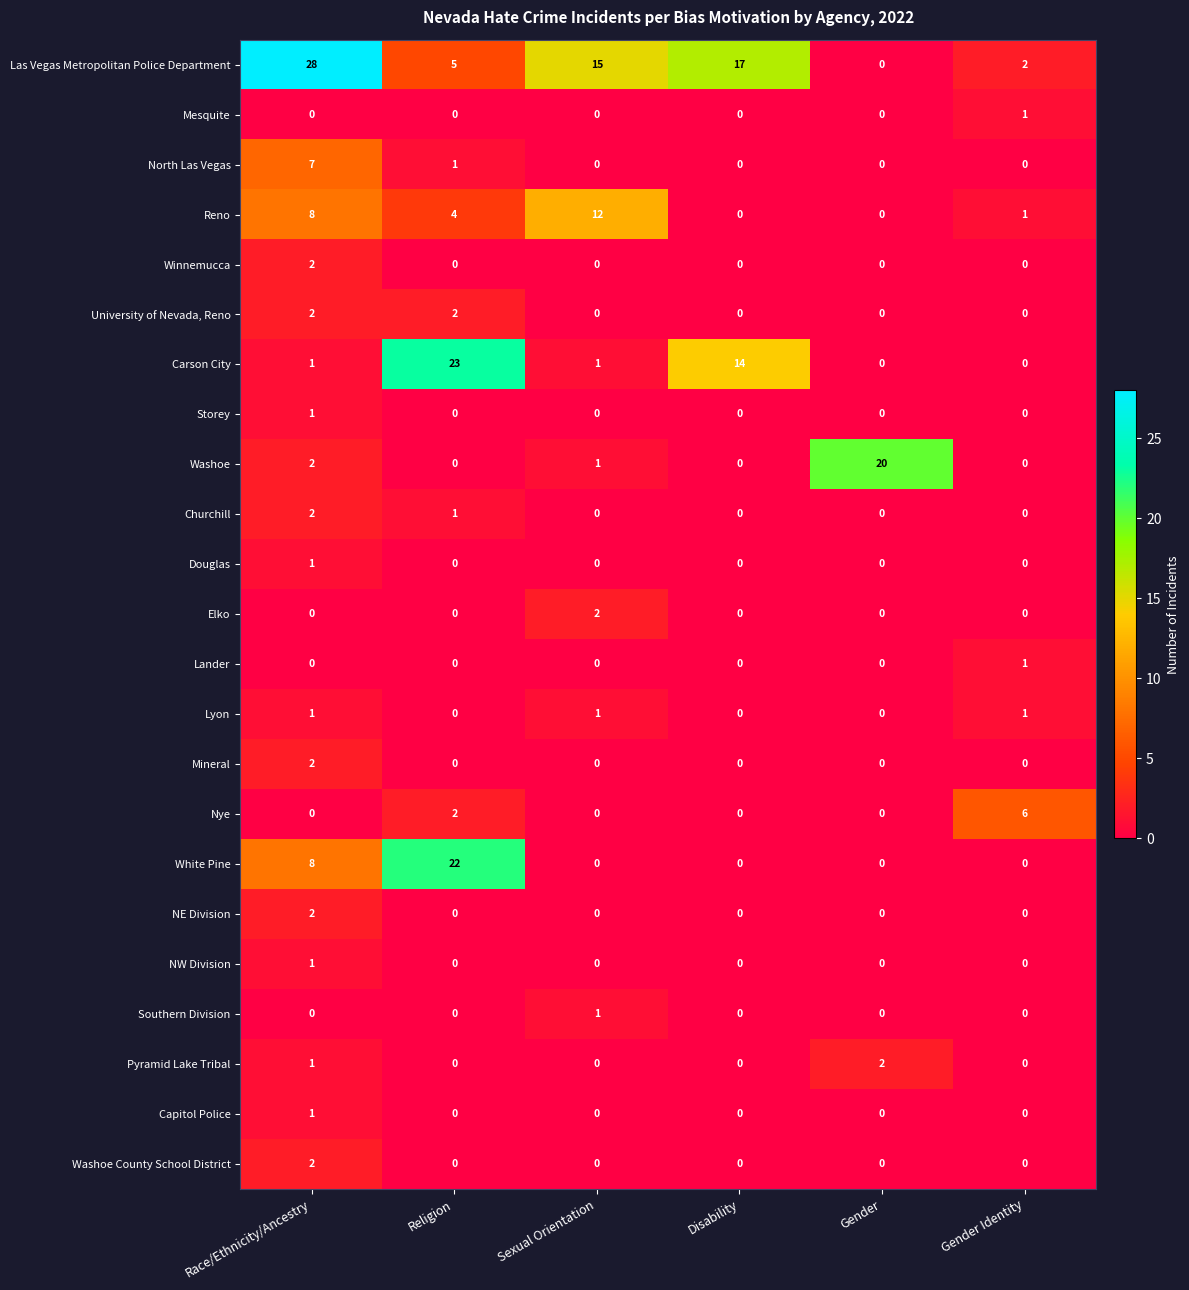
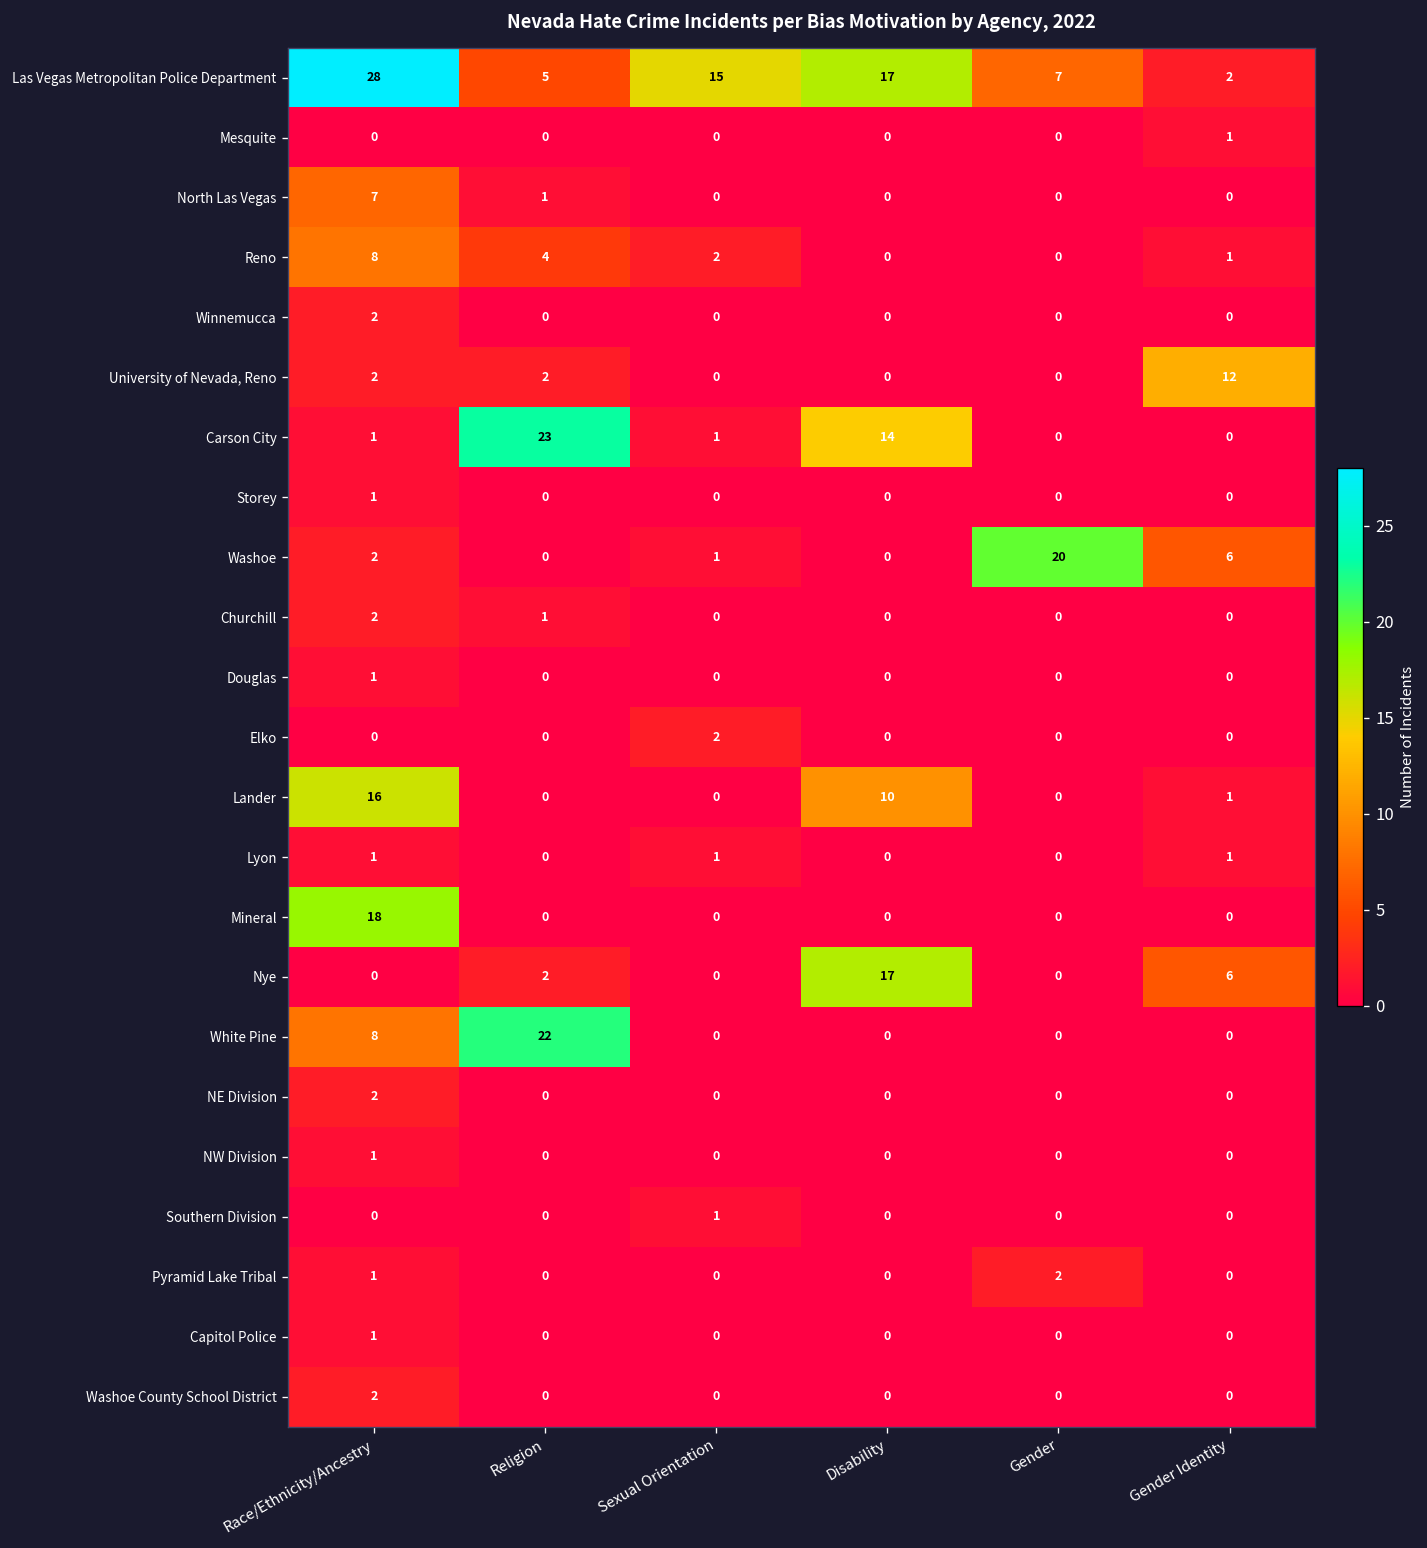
  {
    "Las Vegas Metropolitan Police Department": {
      "Race/Ethnicity/Ancestry": 28,
      "Religion": 5,
      "Sexual Orientation": 15,
      "Disability": 17,
-     "Gender": 0,
+     "Gender": 7,
      "Gender Identity": 2
    },
    "Mesquite": {
      "Race/Ethnicity/Ancestry": 0,
      "Religion": 0,
      "Sexual Orientation": 0,
      "Disability": 0,
      "Gender": 0,
      "Gender Identity": 1
    },
    "North Las Vegas": {
      "Race/Ethnicity/Ancestry": 7,
      "Religion": 1,
      "Sexual Orientation": 0,
      "Disability": 0,
      "Gender": 0,
      "Gender Identity": 0
    },
    "Reno": {
      "Race/Ethnicity/Ancestry": 8,
      "Religion": 4,
-     "Sexual Orientation": 12,
+     "Sexual Orientation": 2,
      "Disability": 0,
      "Gender": 0,
      "Gender Identity": 1
    },
    "Winnemucca": {
      "Race/Ethnicity/Ancestry": 2,
      "Religion": 0,
      "Sexual Orientation": 0,
      "Disability": 0,
      "Gender": 0,
      "Gender Identity": 0
    },
    "University of Nevada, Reno": {
      "Race/Ethnicity/Ancestry": 2,
      "Religion": 2,
      "Sexual Orientation": 0,
      "Disability": 0,
      "Gender": 0,
-     "Gender Identity": 0
+     "Gender Identity": 12
    },
    "Carson City": {
      "Race/Ethnicity/Ancestry": 1,
      "Religion": 23,
      "Sexual Orientation": 1,
      "Disability": 14,
      "Gender": 0,
      "Gender Identity": 0
    },
    "Storey": {
      "Race/Ethnicity/Ancestry": 1,
      "Religion": 0,
      "Sexual Orientation": 0,
      "Disability": 0,
      "Gender": 0,
      "Gender Identity": 0
    },
    "Washoe": {
      "Race/Ethnicity/Ancestry": 2,
      "Religion": 0,
      "Sexual Orientation": 1,
      "Disability": 0,
      "Gender": 20,
-     "Gender Identity": 0
+     "Gender Identity": 6
    },
    "Churchill": {
      "Race/Ethnicity/Ancestry": 2,
      "Religion": 1,
      "Sexual Orientation": 0,
      "Disability": 0,
      "Gender": 0,
      "Gender Identity": 0
    },
    "Douglas": {
      "Race/Ethnicity/Ancestry": 1,
      "Religion": 0,
      "Sexual Orientation": 0,
      "Disability": 0,
      "Gender": 0,
      "Gender Identity": 0
    },
    "Elko": {
      "Race/Ethnicity/Ancestry": 0,
      "Religion": 0,
      "Sexual Orientation": 2,
      "Disability": 0,
      "Gender": 0,
      "Gender Identity": 0
    },
    "Lander": {
-     "Race/Ethnicity/Ancestry": 0,
+     "Race/Ethnicity/Ancestry": 16,
      "Religion": 0,
      "Sexual Orientation": 0,
-     "Disability": 0,
+     "Disability": 10,
      "Gender": 0,
      "Gender Identity": 1
    },
    "Lyon": {
      "Race/Ethnicity/Ancestry": 1,
      "Religion": 0,
      "Sexual Orientation": 1,
      "Disability": 0,
      "Gender": 0,
      "Gender Identity": 1
    },
    "Mineral": {
-     "Race/Ethnicity/Ancestry": 2,
+     "Race/Ethnicity/Ancestry": 18,
      "Religion": 0,
      "Sexual Orientation": 0,
      "Disability": 0,
      "Gender": 0,
      "Gender Identity": 0
    },
    "Nye": {
      "Race/Ethnicity/Ancestry": 0,
      "Religion": 2,
      "Sexual Orientation": 0,
-     "Disability": 0,
+     "Disability": 17,
      "Gender": 0,
      "Gender Identity": 6
    },
    "White Pine": {
      "Race/Ethnicity/Ancestry": 8,
      "Religion": 22,
      "Sexual Orientation": 0,
      "Disability": 0,
      "Gender": 0,
      "Gender Identity": 0
    },
    "NE Division": {
      "Race/Ethnicity/Ancestry": 2,
      "Religion": 0,
      "Sexual Orientation": 0,
      "Disability": 0,
      "Gender": 0,
      "Gender Identity": 0
    },
    "NW Division": {
      "Race/Ethnicity/Ancestry": 1,
      "Religion": 0,
      "Sexual Orientation": 0,
      "Disability": 0,
      "Gender": 0,
      "Gender Identity": 0
    },
    "Southern Division": {
      "Race/Ethnicity/Ancestry": 0,
      "Religion": 0,
      "Sexual Orientation": 1,
      "Disability": 0,
      "Gender": 0,
      "Gender Identity": 0
    },
    "Pyramid Lake Tribal": {
      "Race/Ethnicity/Ancestry": 1,
      "Religion": 0,
      "Sexual Orientation": 0,
      "Disability": 0,
      "Gender": 2,
      "Gender Identity": 0
    },
    "Capitol Police": {
      "Race/Ethnicity/Ancestry": 1,
      "Religion": 0,
      "Sexual Orientation": 0,
      "Disability": 0,
      "Gender": 0,
      "Gender Identity": 0
    },
    "Washoe County School District": {
      "Race/Ethnicity/Ancestry": 2,
      "Religion": 0,
      "Sexual Orientation": 0,
      "Disability": 0,
      "Gender": 0,
      "Gender Identity": 0
    }
  }
